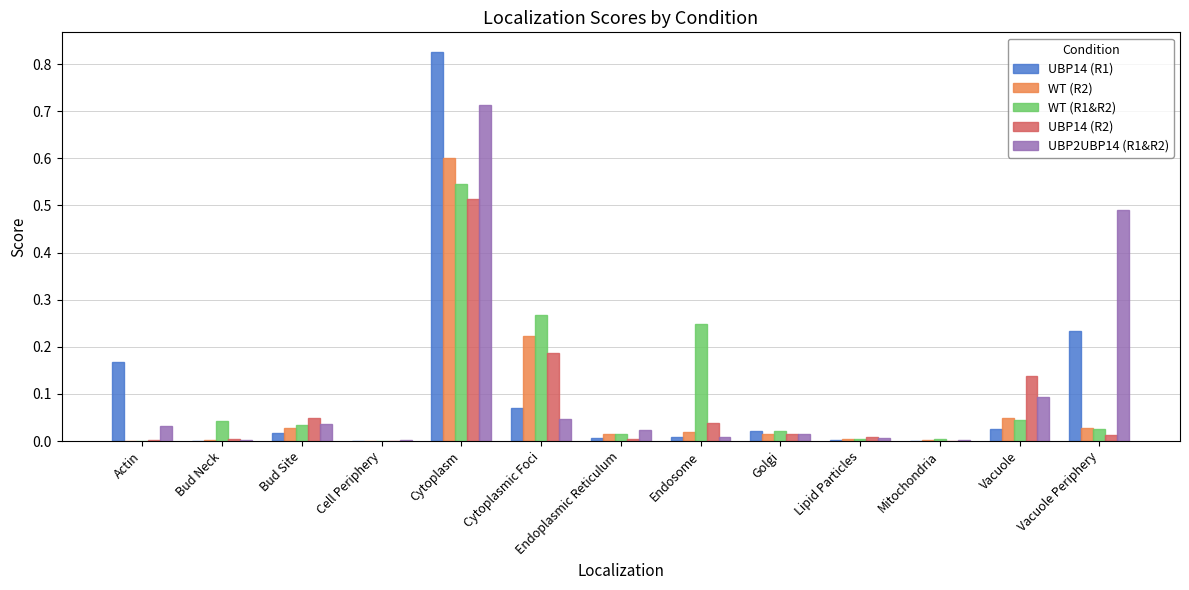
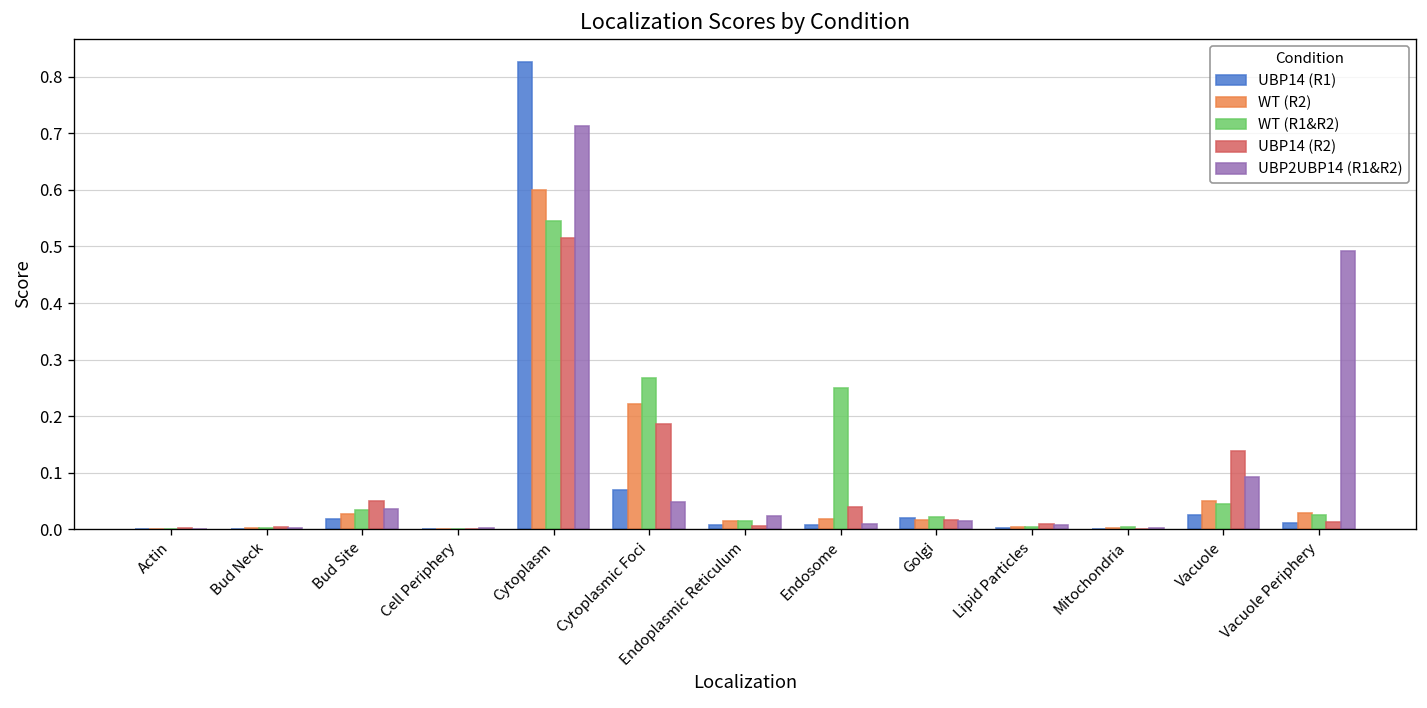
  {
    "UBP14 (R1)": {
-     "Actin": 0.17,
+     "Actin": 0.00,
      "Bud Site": 0.02,
      "Cytoplasm": 0.83,
      "Cytoplasmic Foci": 0.07,
      "Endoplasmic Reticulum": 0.01,
      "Endosome": 0.01,
      "Golgi": 0.02,
      "Vacuole": 0.02,
-     "Vacuole Periphery": 0.23
+     "Vacuole Periphery": 0.01
    },
    "WT (R1&R2)": {
-     "Bud Neck": 0.04,
+     "Bud Neck": 0.00,
      "Bud Site": 0.03,
      "Cytoplasm": 0.55,
      "Cytoplasmic Foci": 0.27,
      "Endoplasmic Reticulum": 0.01,
      "Endosome": 0.25,
      "Golgi": 0.02,
      "Vacuole": 0.04,
      "Vacuole Periphery": 0.02
    },
    "UBP2UBP14 (R1&R2)": {
-     "Actin": 0.03,
+     "Actin": 0.00,
      "Bud Site": 0.04,
      "Cytoplasm": 0.71,
      "Cytoplasmic Foci": 0.05,
      "Endoplasmic Reticulum": 0.02,
      "Endosome": 0.01,
      "Golgi": 0.02,
      "Lipid Particles": 0.01,
      "Vacuole": 0.09,
      "Vacuole Periphery": 0.49
    }
  }
